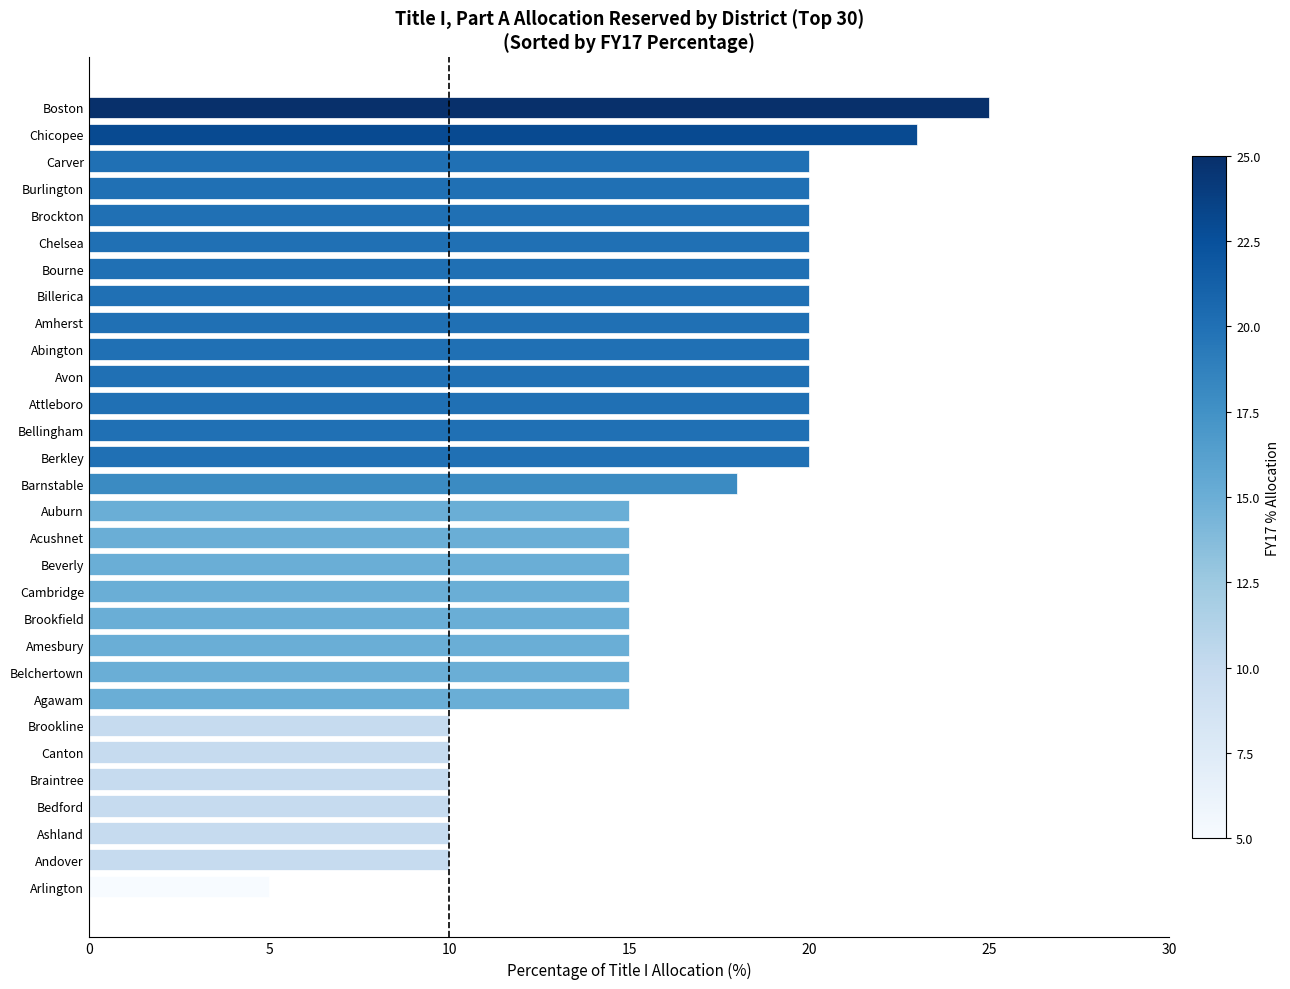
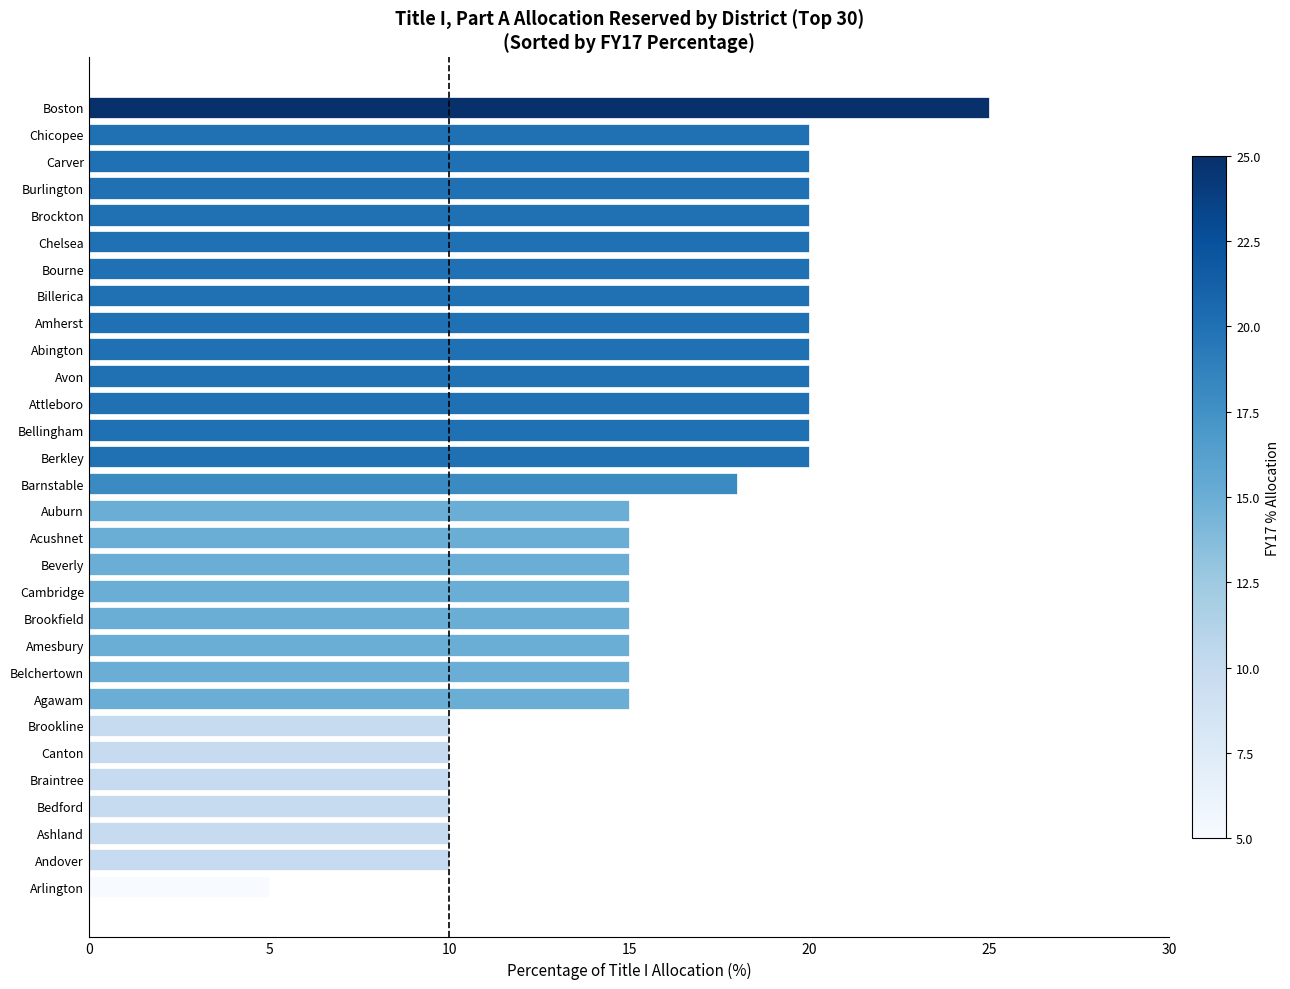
  {
    "Boston": 25,
-   "Chicopee": 23,
+   "Chicopee": 20,
    "Carver": 20,
    "Burlington": 20,
    "Brockton": 20,
    "Chelsea": 20,
    "Bourne": 20,
    "Billerica": 20,
    "Amherst": 20,
    "Abington": 20,
    "Avon": 20,
    "Attleboro": 20,
    "Bellingham": 20,
    "Berkley": 20,
    "Barnstable": 18,
    "Auburn": 15,
    "Acushnet": 15,
    "Beverly": 15,
    "Cambridge": 15,
    "Brookfield": 15,
    "Amesbury": 15,
    "Belchertown": 15,
    "Agawam": 15,
    "Brookline": 10,
    "Canton": 10,
    "Braintree": 10,
    "Bedford": 10,
    "Ashland": 10,
    "Andover": 10,
    "Arlington": 5
  }
